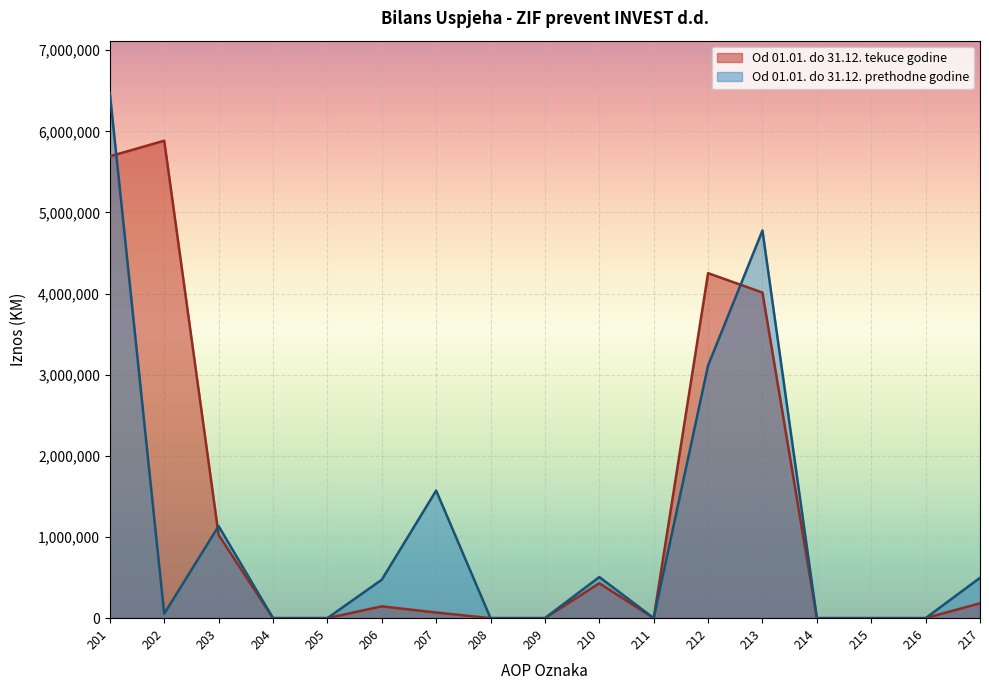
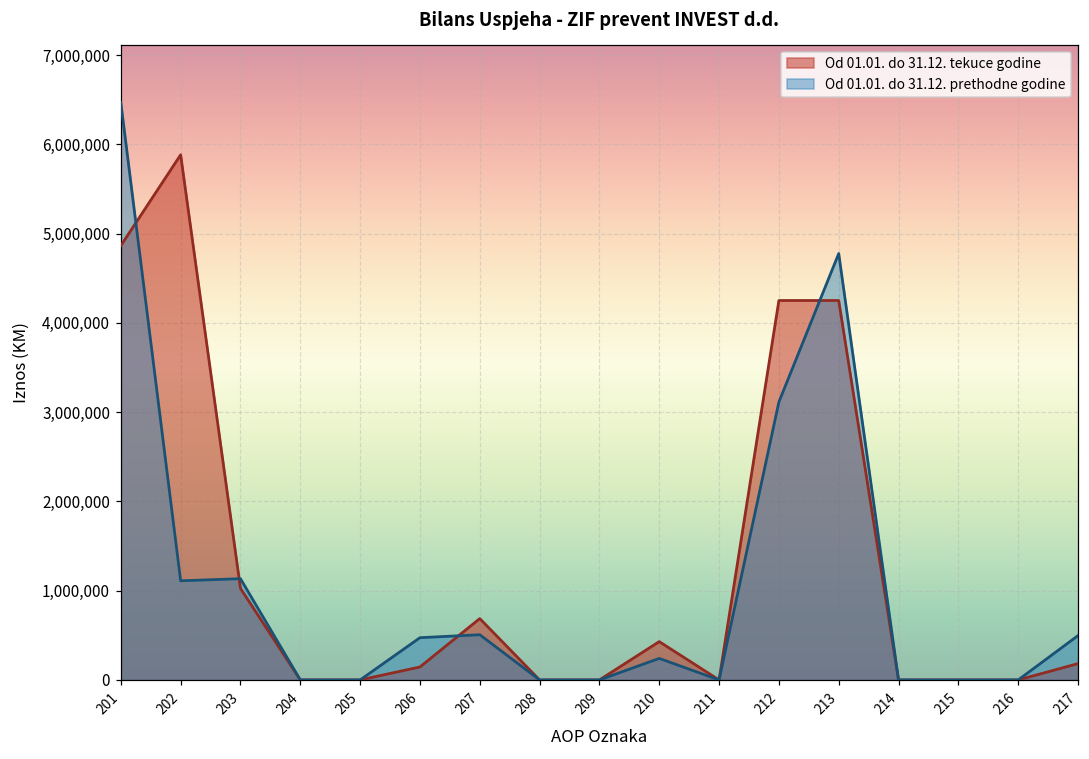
  {
    "Od 01.01. do 31.12. tekuce godine": {
-     "201": "5,700,000",
+     "201": "4,900,000",
      "202": "5,900,000",
      "203": "1,000,000",
      "206": "100,000",
-     "207": "100,000",
+     "207": "700,000",
      "210": "400,000",
      "212": "4,300,000",
-     "213": "4,000,000",
+     "213": "4,300,000",
      "217": "200,000"
    },
    "Od 01.01. do 31.12. prethodne godine": {
      "201": "6,500,000",
-     "202": "100,000",
+     "202": "1,100,000",
      "203": "1,100,000",
      "206": "500,000",
-     "207": "1,600,000",
-     "210": "500,000",
+     "207": "500,000",
+     "210": "200,000",
      "212": "3,100,000",
      "213": "4,800,000",
      "217": "500,000"
    }
  }
